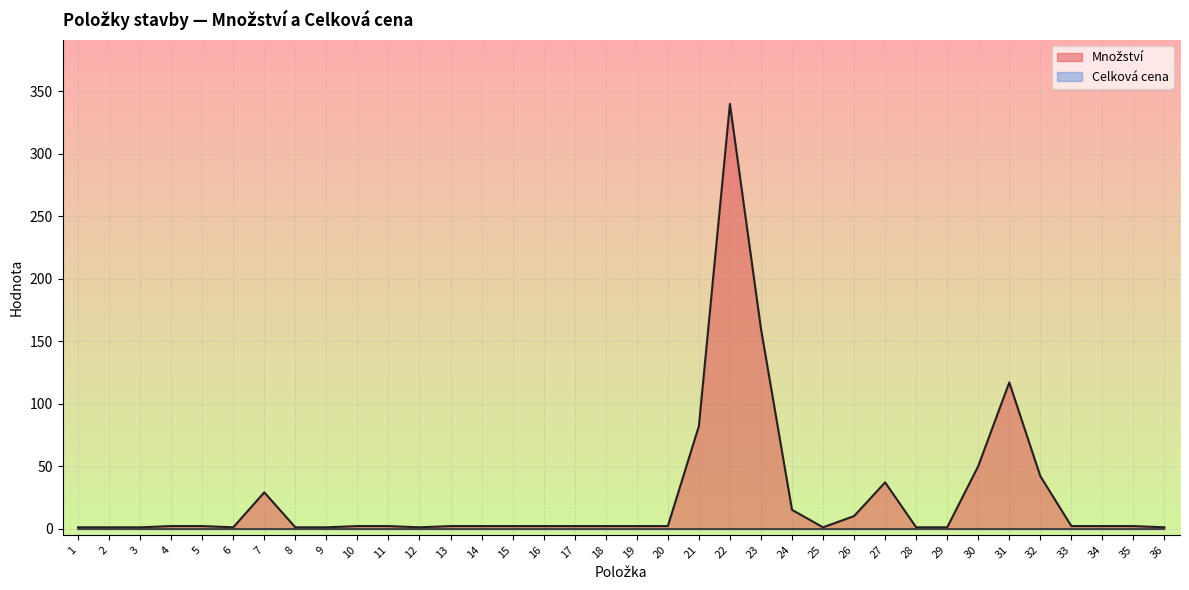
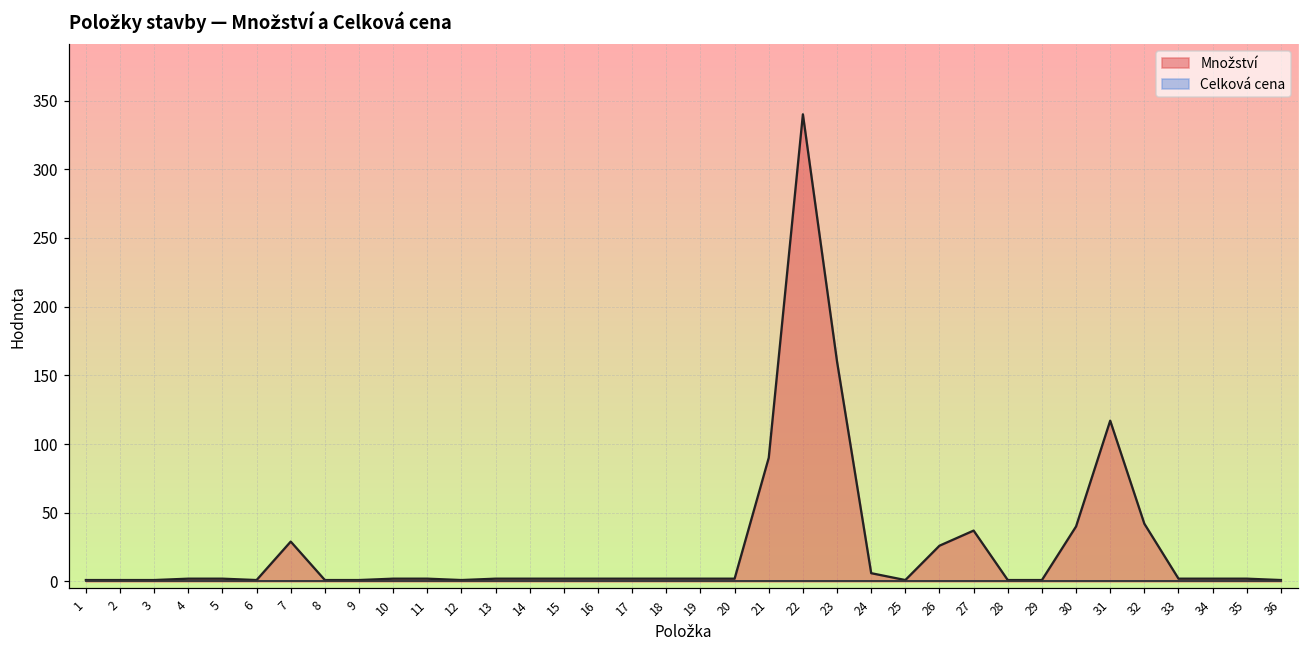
  {
    "Množství": {
      "7": 29,
-     "21": 82,
+     "21": 90,
      "22": 340,
      "23": 160,
-     "24": 15,
-     "26": 10,
+     "24": 6,
+     "26": 26,
      "27": 37,
-     "30": 50,
+     "30": 40,
      "31": 117,
      "32": 42
    },
    "Celková cena": {
      "7": 0,
      "21": 0,
      "22": 0,
      "23": 0,
      "24": 0,
      "26": 0,
      "27": 0,
      "30": 0,
      "31": 0,
      "32": 0
    }
  }
